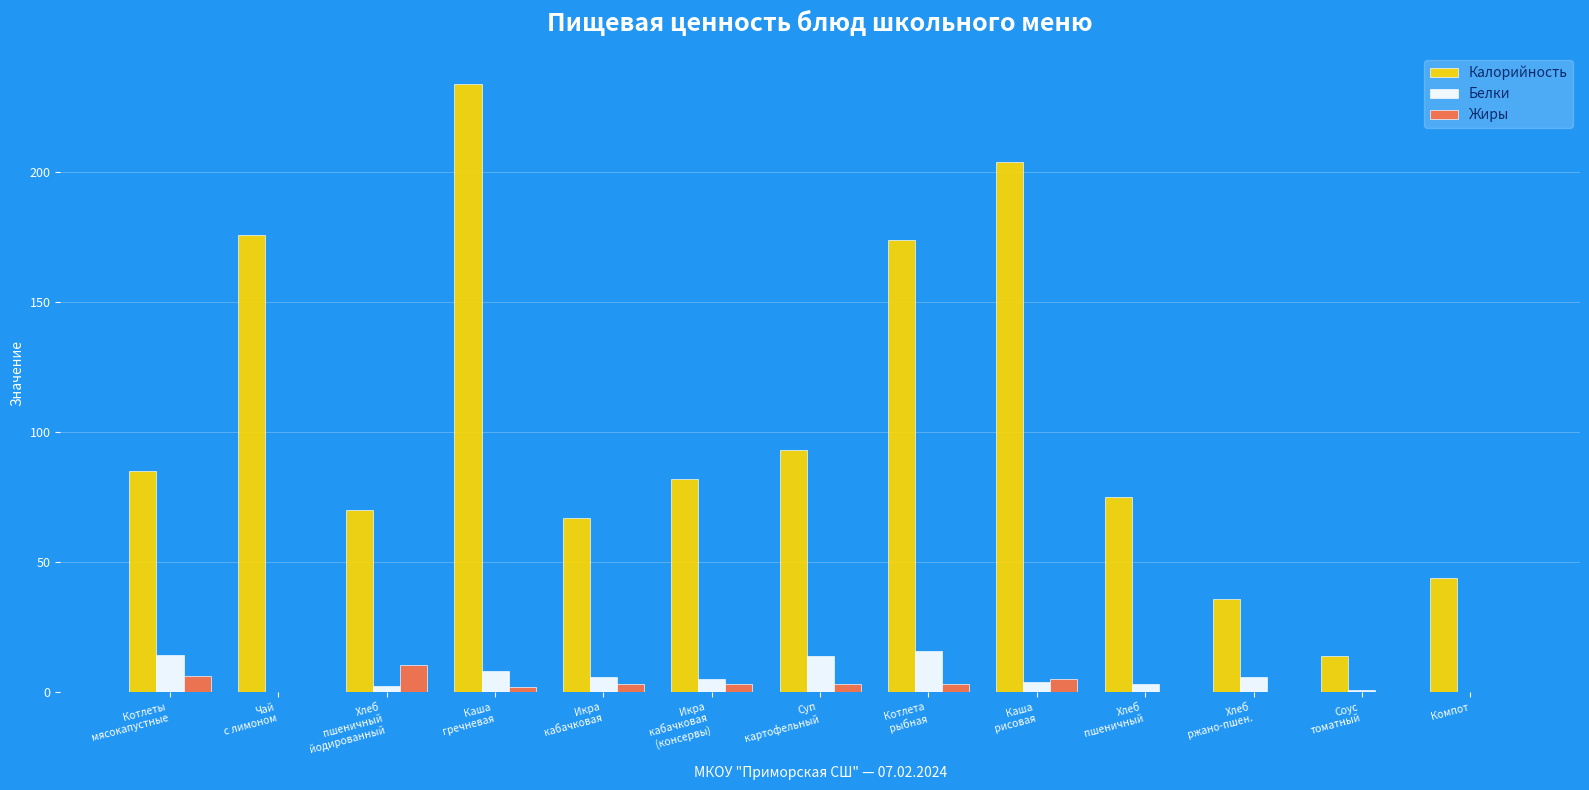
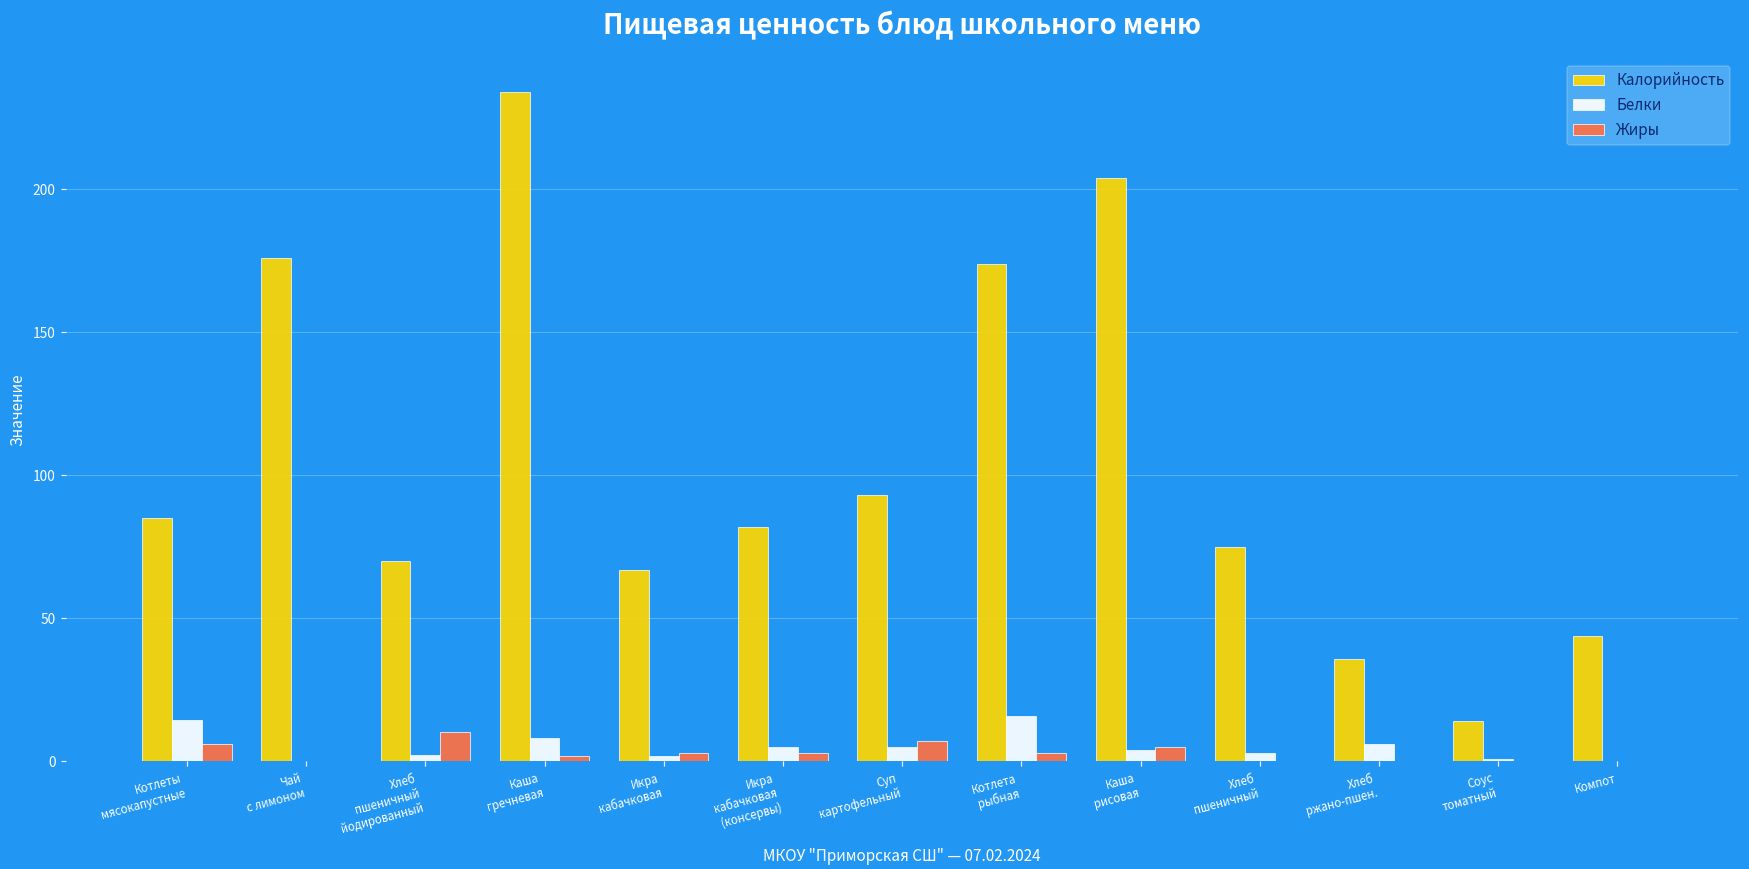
  {
    "Калорийность": {
      "Котлеты мясокапустные": 85,
      "Чай с лимоном": 176,
      "Хлеб пшеничный йодированный": 70,
      "Каша гречневая": 234,
      "Икра кабачковая": 67,
      "Икра кабачковая (консервы)": 82,
      "Суп картофельный": 93,
      "Котлета рыбная": 174,
      "Каша рисовая": 204,
      "Хлеб пшеничный": 75,
      "Хлеб ржано-пшен.": 36,
      "Соус томатный": 14,
      "Компот": 44
    },
    "Белки": {
      "Котлеты мясокапустные": 14,
      "Чай с лимоном": 0,
      "Хлеб пшеничный йодированный": 2,
      "Каша гречневая": 8,
-     "Икра кабачковая": 6,
+     "Икра кабачковая": 2,
      "Икра кабачковая (консервы)": 5,
-     "Суп картофельный": 14,
+     "Суп картофельный": 5,
      "Котлета рыбная": 16,
      "Каша рисовая": 4,
      "Хлеб пшеничный": 3,
      "Хлеб ржано-пшен.": 6,
      "Соус томатный": 1,
      "Компот": 0
    },
    "Жиры": {
      "Котлеты мясокапустные": 6,
      "Чай с лимоном": 0,
      "Хлеб пшеничный йодированный": 10,
      "Каша гречневая": 2,
      "Икра кабачковая": 3,
      "Икра кабачковая (консервы)": 3,
-     "Суп картофельный": 3,
+     "Суп картофельный": 7,
      "Котлета рыбная": 3,
      "Каша рисовая": 5,
      "Хлеб пшеничный": 0,
      "Хлеб ржано-пшен.": 0,
      "Соус томатный": 0,
      "Компот": 0
    }
  }
